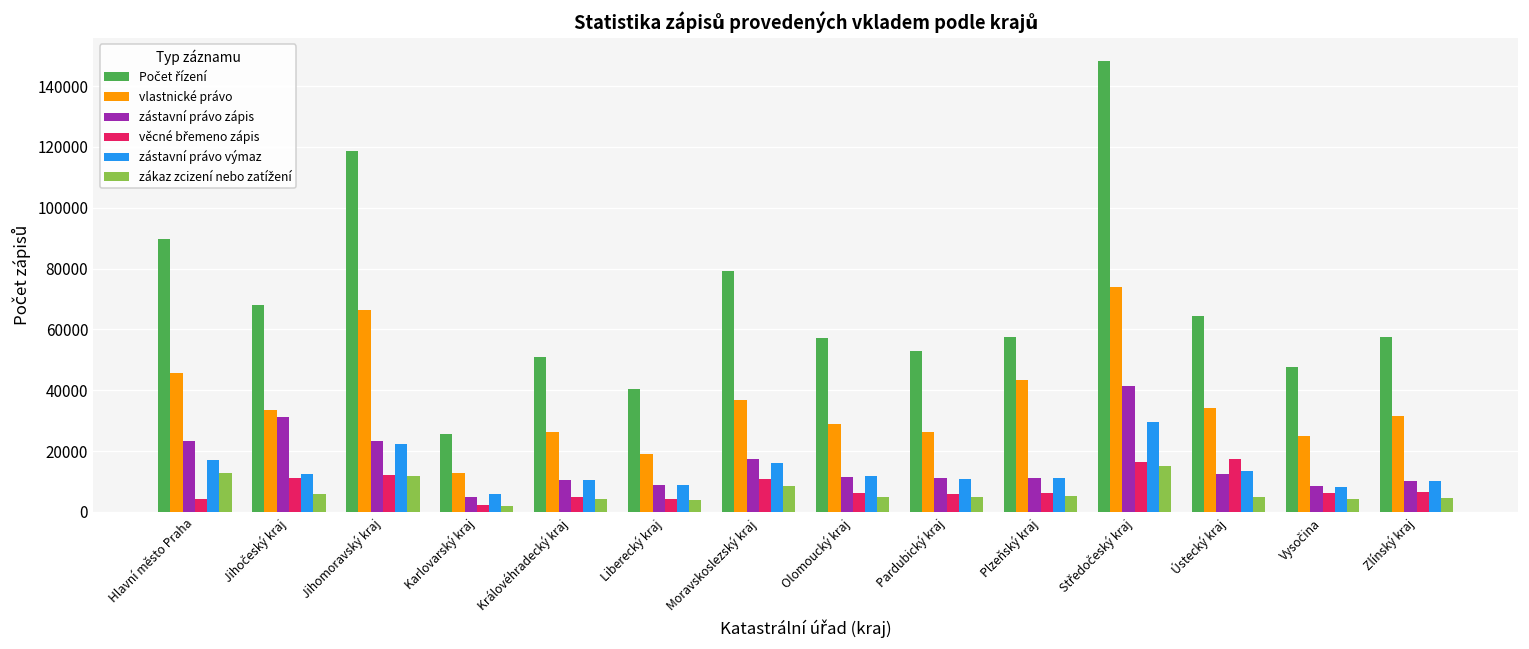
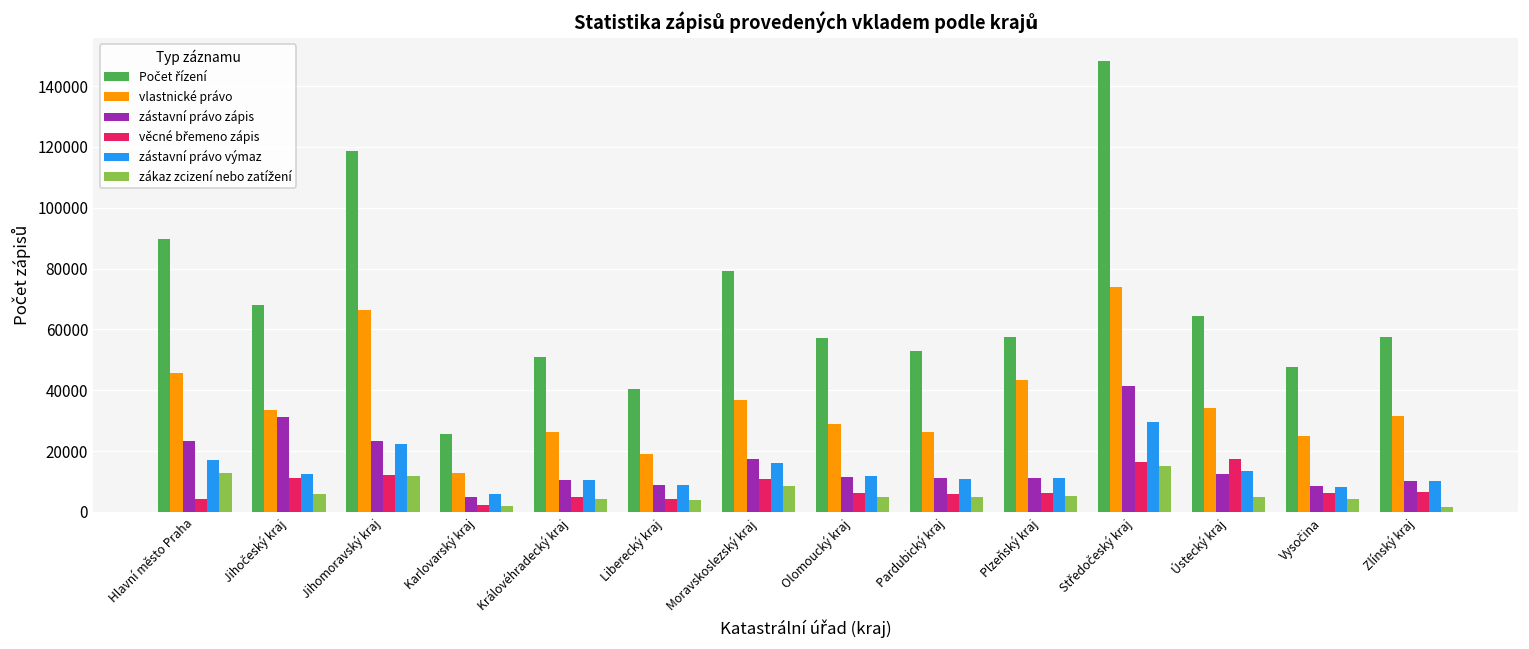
  {
    "Počet řízení": {
      "Hlavní město Praha": 90000,
      "Jihočeský kraj": 68000,
      "Jihomoravský kraj": 119000,
      "Karlovarský kraj": 26000,
      "Královéhradecký kraj": 51000,
      "Liberecký kraj": 40000,
      "Moravskoslezský kraj": 79000,
      "Olomoucký kraj": 57000,
      "Pardubický kraj": 53000,
      "Plzeňský kraj": 57000,
      "Středočeský kraj": 148000,
      "Ústecký kraj": 64000,
      "Vysočina": 48000,
      "Zlínský kraj": 58000
    },
    "vlastnické právo": {
      "Hlavní město Praha": 46000,
      "Jihočeský kraj": 34000,
      "Jihomoravský kraj": 66000,
      "Karlovarský kraj": 13000,
      "Královéhradecký kraj": 26000,
      "Liberecký kraj": 19000,
      "Moravskoslezský kraj": 37000,
      "Olomoucký kraj": 29000,
      "Pardubický kraj": 26000,
      "Plzeňský kraj": 44000,
      "Středočeský kraj": 74000,
      "Ústecký kraj": 34000,
      "Vysočina": 25000,
      "Zlínský kraj": 31000
    },
    "zástavní právo zápis": {
      "Hlavní město Praha": 23000,
      "Jihočeský kraj": 31000,
      "Jihomoravský kraj": 23000,
      "Karlovarský kraj": 5000,
      "Královéhradecký kraj": 11000,
      "Liberecký kraj": 9000,
      "Moravskoslezský kraj": 18000,
      "Olomoucký kraj": 12000,
      "Pardubický kraj": 11000,
      "Plzeňský kraj": 11000,
      "Středočeský kraj": 41000,
      "Ústecký kraj": 13000,
      "Vysočina": 9000,
      "Zlínský kraj": 10000
    },
    "věcné břemeno zápis": {
      "Hlavní město Praha": 4000,
      "Jihočeský kraj": 11000,
      "Jihomoravský kraj": 12000,
      "Karlovarský kraj": 2000,
      "Královéhradecký kraj": 5000,
      "Liberecký kraj": 4000,
      "Moravskoslezský kraj": 11000,
      "Olomoucký kraj": 6000,
      "Pardubický kraj": 6000,
      "Plzeňský kraj": 6000,
      "Středočeský kraj": 16000,
      "Ústecký kraj": 17000,
      "Vysočina": 6000,
      "Zlínský kraj": 7000
    },
    "zástavní právo výmaz": {
      "Hlavní město Praha": 17000,
      "Jihočeský kraj": 12000,
      "Jihomoravský kraj": 22000,
      "Karlovarský kraj": 6000,
      "Královéhradecký kraj": 10000,
      "Liberecký kraj": 9000,
      "Moravskoslezský kraj": 16000,
      "Olomoucký kraj": 12000,
      "Pardubický kraj": 11000,
      "Plzeňský kraj": 11000,
      "Středočeský kraj": 30000,
      "Ústecký kraj": 13000,
      "Vysočina": 8000,
      "Zlínský kraj": 10000
    },
    "zákaz zcizení nebo zatížení": {
      "Hlavní město Praha": 13000,
      "Jihočeský kraj": 6000,
      "Jihomoravský kraj": 12000,
      "Karlovarský kraj": 2000,
      "Královéhradecký kraj": 4000,
      "Liberecký kraj": 4000,
      "Moravskoslezský kraj": 8000,
      "Olomoucký kraj": 5000,
      "Pardubický kraj": 5000,
      "Plzeňský kraj": 5000,
      "Středočeský kraj": 15000,
      "Ústecký kraj": 5000,
      "Vysočina": 4000,
-     "Zlínský kraj": 5000
+     "Zlínský kraj": 2000
    }
  }
